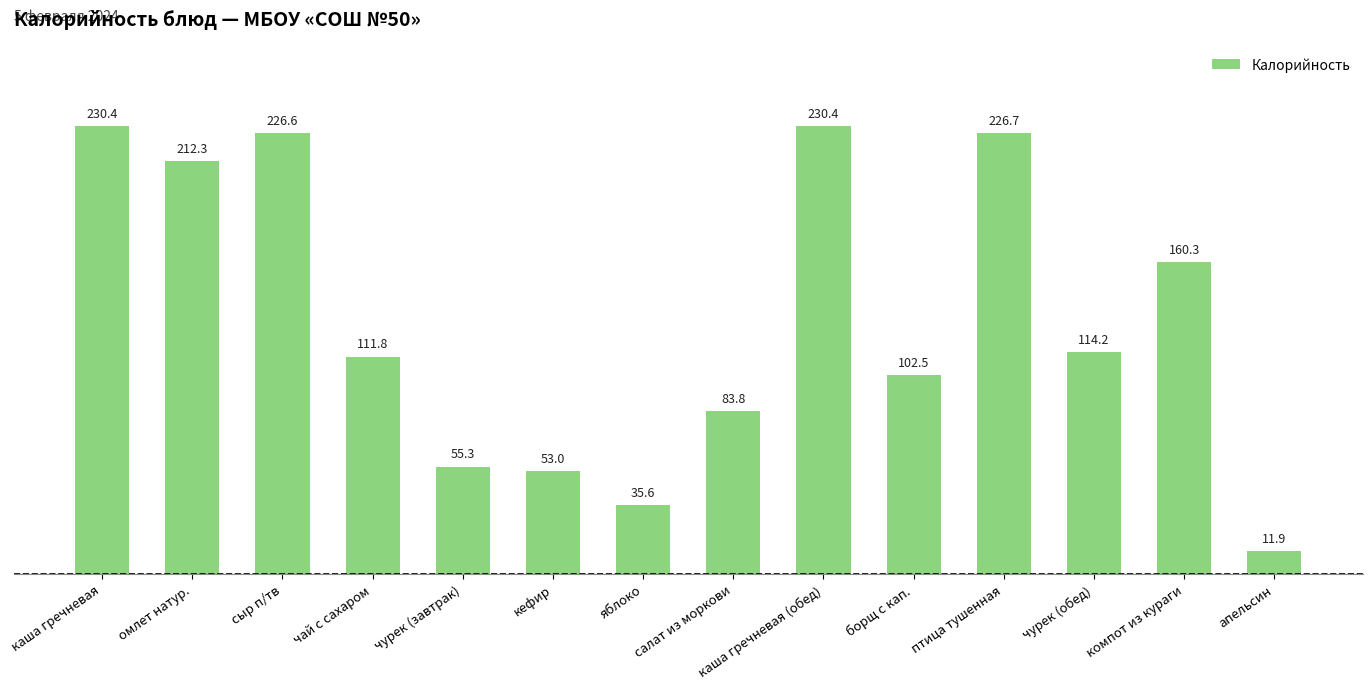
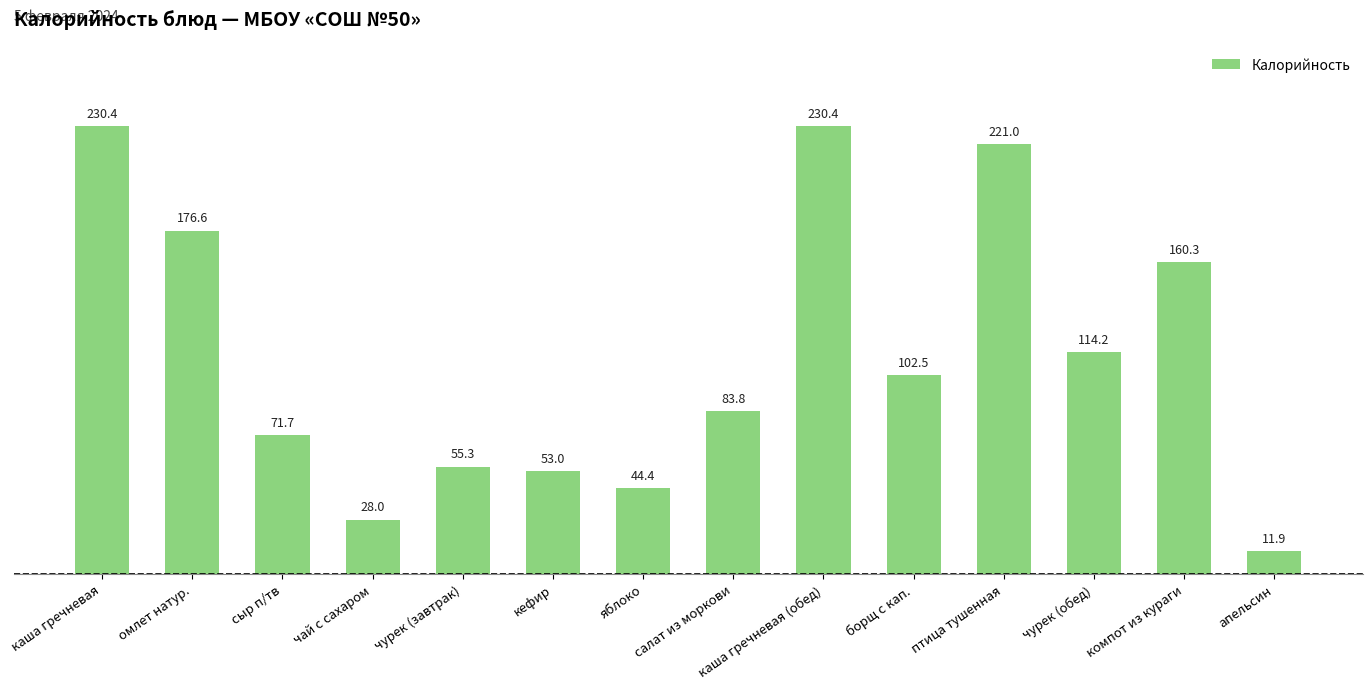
  {
    "каша гречневая": 230.4,
-   "омлет натур.": 212.3,
-   "сыр п/тв": 226.6,
-   "чай с сахаром": 111.8,
+   "омлет натур.": 176.6,
+   "сыр п/тв": 71.7,
+   "чай с сахаром": 28.0,
    "чурек (завтрак)": 55.3,
    "кефир": 53.0,
-   "яблоко": 35.6,
+   "яблоко": 44.4,
    "салат из моркови": 83.8,
    "каша гречневая (обед)": 230.4,
    "борщ с кап.": 102.5,
-   "птица тушенная": 226.7,
+   "птица тушенная": 221.0,
    "чурек (обед)": 114.2,
    "компот из кураги": 160.3,
    "апельсин": 11.9
  }
